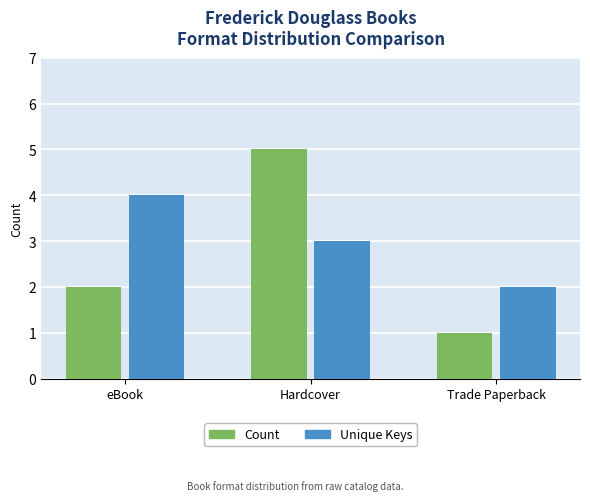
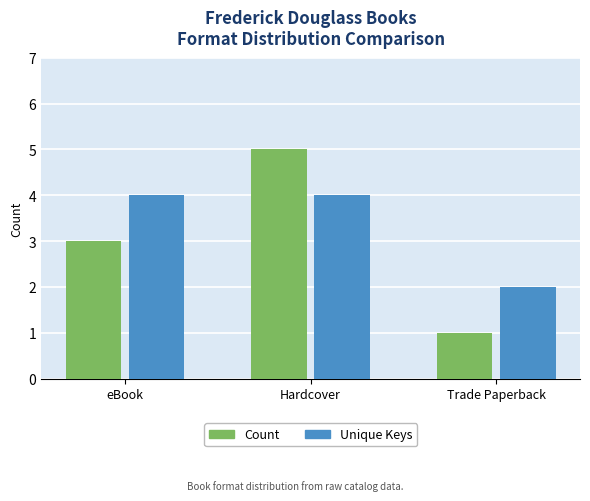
  {
    "Count": {
-     "eBook": 2,
+     "eBook": 3,
      "Hardcover": 5,
      "Trade Paperback": 1
    },
    "Unique Keys": {
      "eBook": 4,
-     "Hardcover": 3,
+     "Hardcover": 4,
      "Trade Paperback": 2
    }
  }
